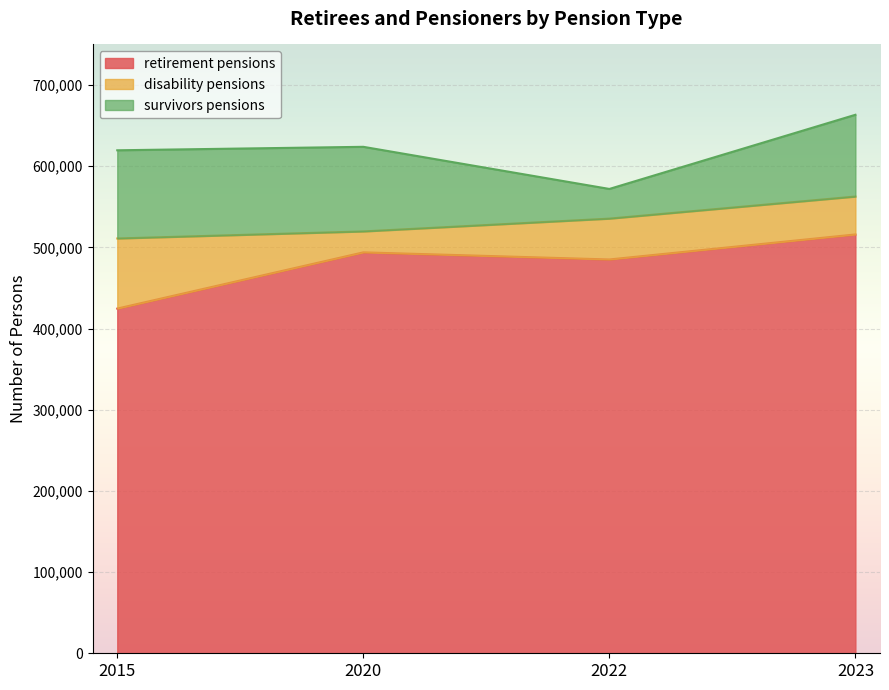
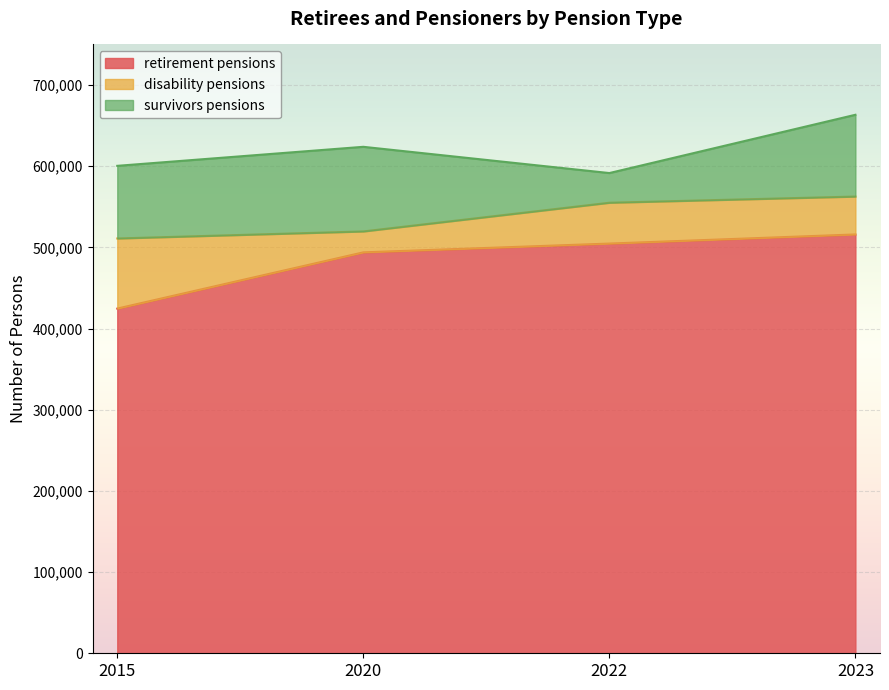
  {
    "retirement pensions": {
      "2015": "420,000",
      "2020": "490,000",
-     "2022": "490,000",
+     "2022": "500,000",
      "2023": "520,000"
    },
    "disability pensions": {
      "2015": "90,000",
      "2020": "30,000",
      "2022": "50,000",
      "2023": "50,000"
    },
    "survivors pensions": {
-     "2015": "110,000",
+     "2015": "90,000",
      "2020": "100,000",
      "2022": "40,000",
      "2023": "100,000"
    }
  }
